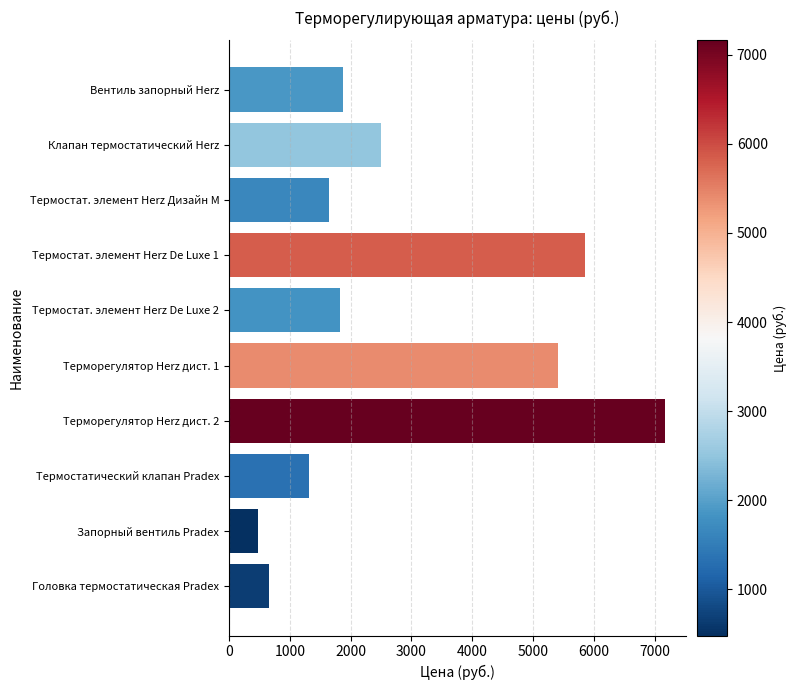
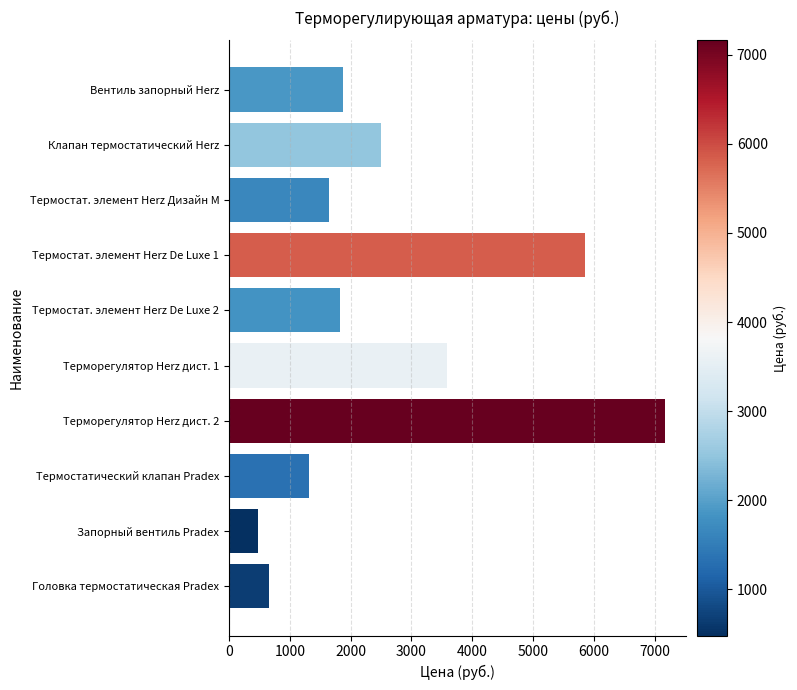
  {
    "Вентиль запорный Herz": 1900,
    "Клапан термостатический Herz": 2500,
    "Термостат. элемент Herz Дизайн М": 1700,
    "Термостат. элемент Herz De Luxe 1": 5900,
    "Термостат. элемент Herz De Luxe 2": 1800,
-   "Терморегулятор Herz дист. 1": 5400,
+   "Терморегулятор Herz дист. 1": 3600,
    "Терморегулятор Herz дист. 2": 7200,
    "Термостатический клапан Pradex": 1300,
    "Запорный вентиль Pradex": 500,
    "Головка термостатическая Pradex": 700
  }
